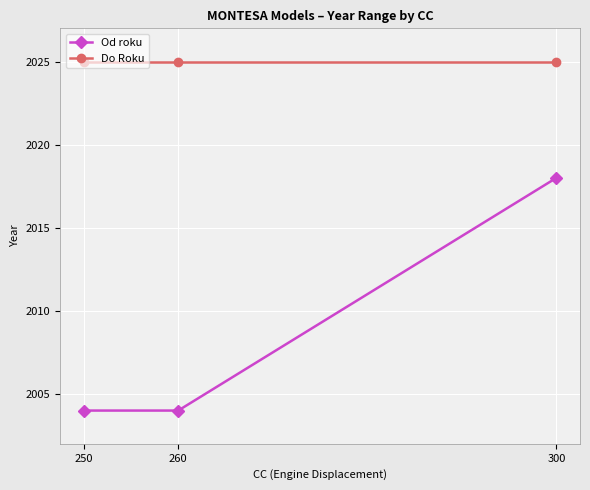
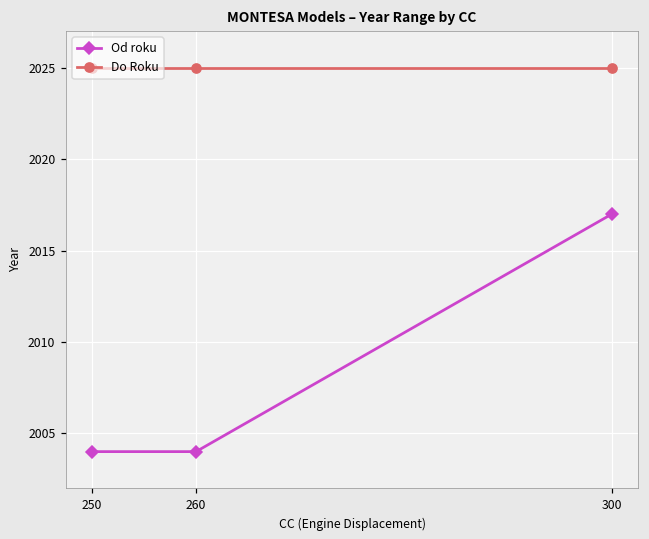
  {
    "Od roku": {
      "250": 2004,
      "260": 2004,
-     "300": 2018
+     "300": 2017
    },
    "Do Roku": {
      "260": 2025,
      "300": 2025
    }
  }
